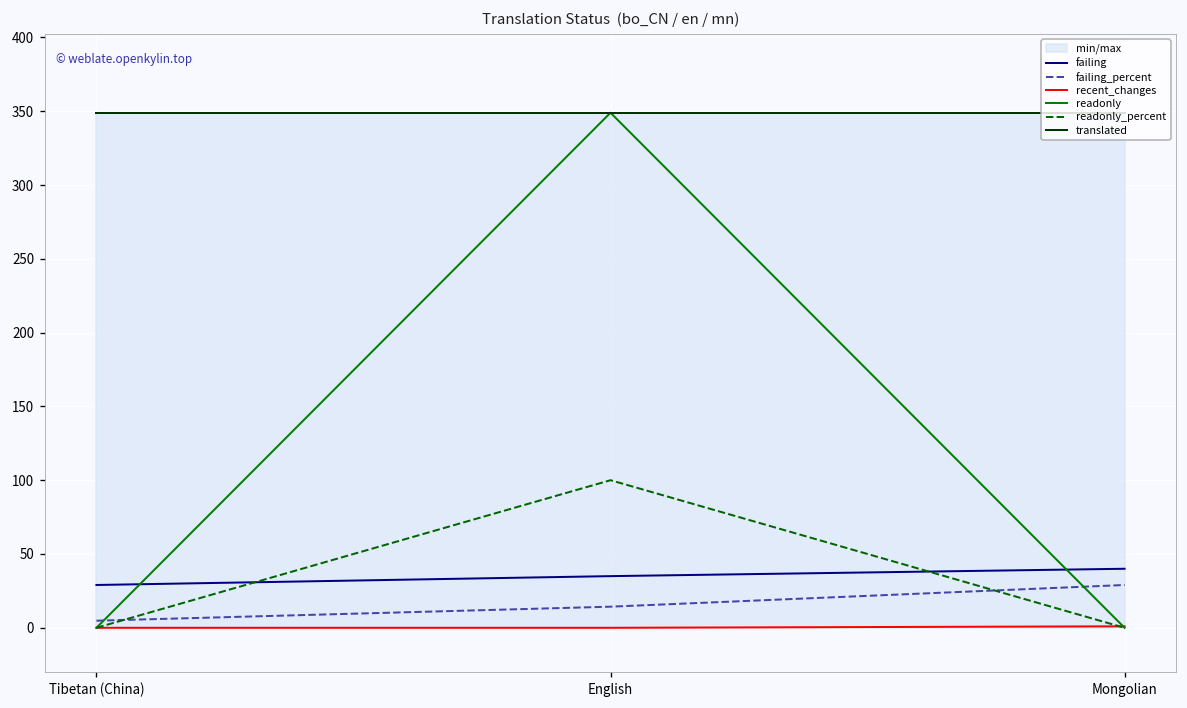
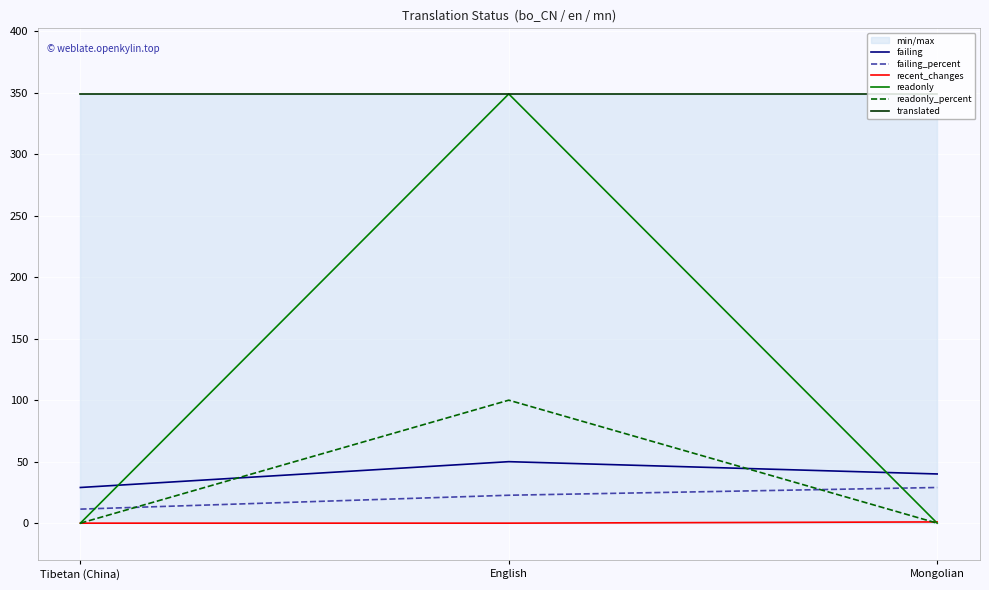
  {
    "failing": {
      "Tibetan (China)": 29,
-     "English": 35,
+     "English": 50,
      "Mongolian": 40
    },
    "failing_percent": {
-     "Tibetan (China)": 5,
-     "English": 14,
+     "Tibetan (China)": 11,
+     "English": 23,
      "Mongolian": 29
    },
    "recent_changes": {
      "English": 0
    },
    "min/max": {
      "Tibetan (China)": 349
    }
  }
